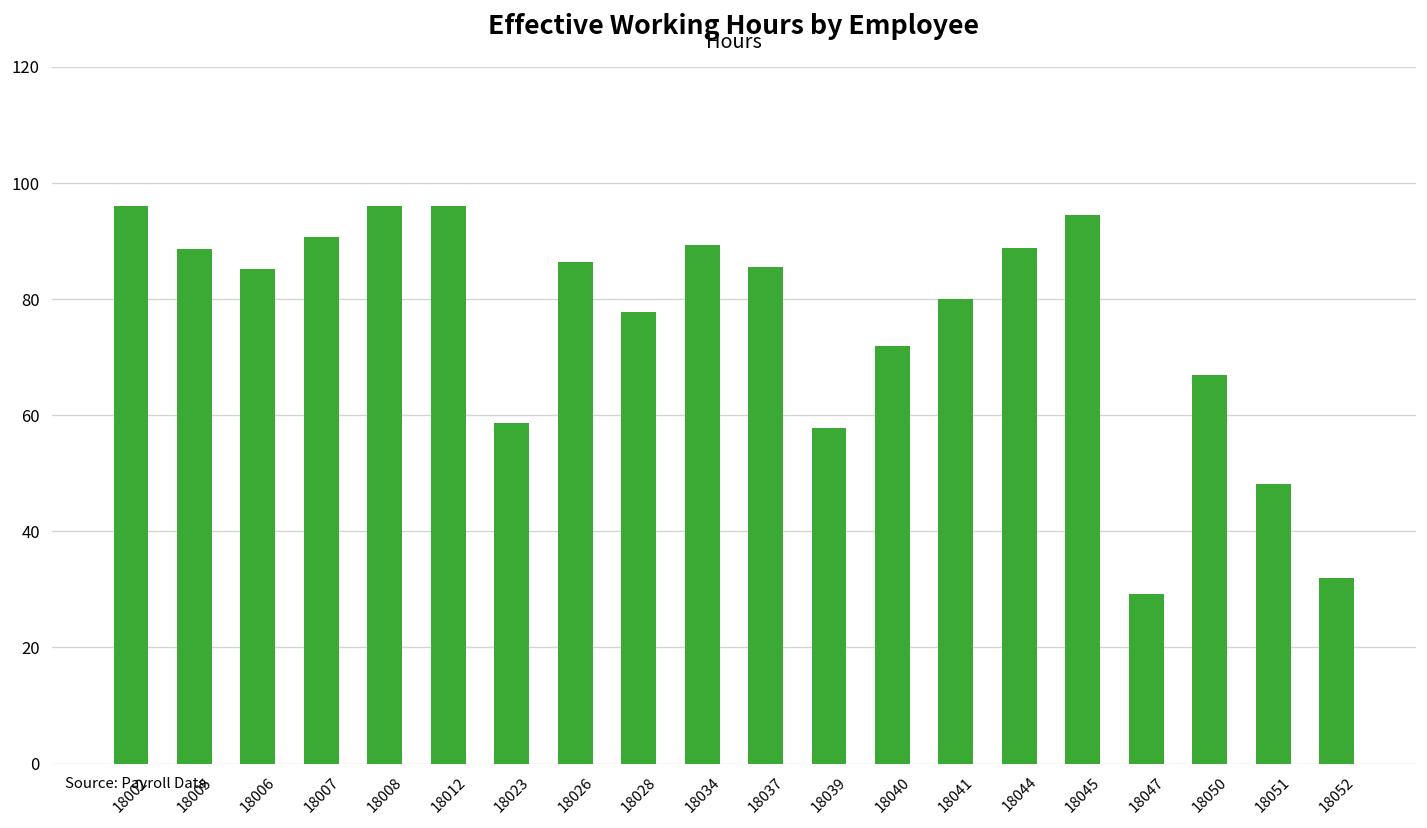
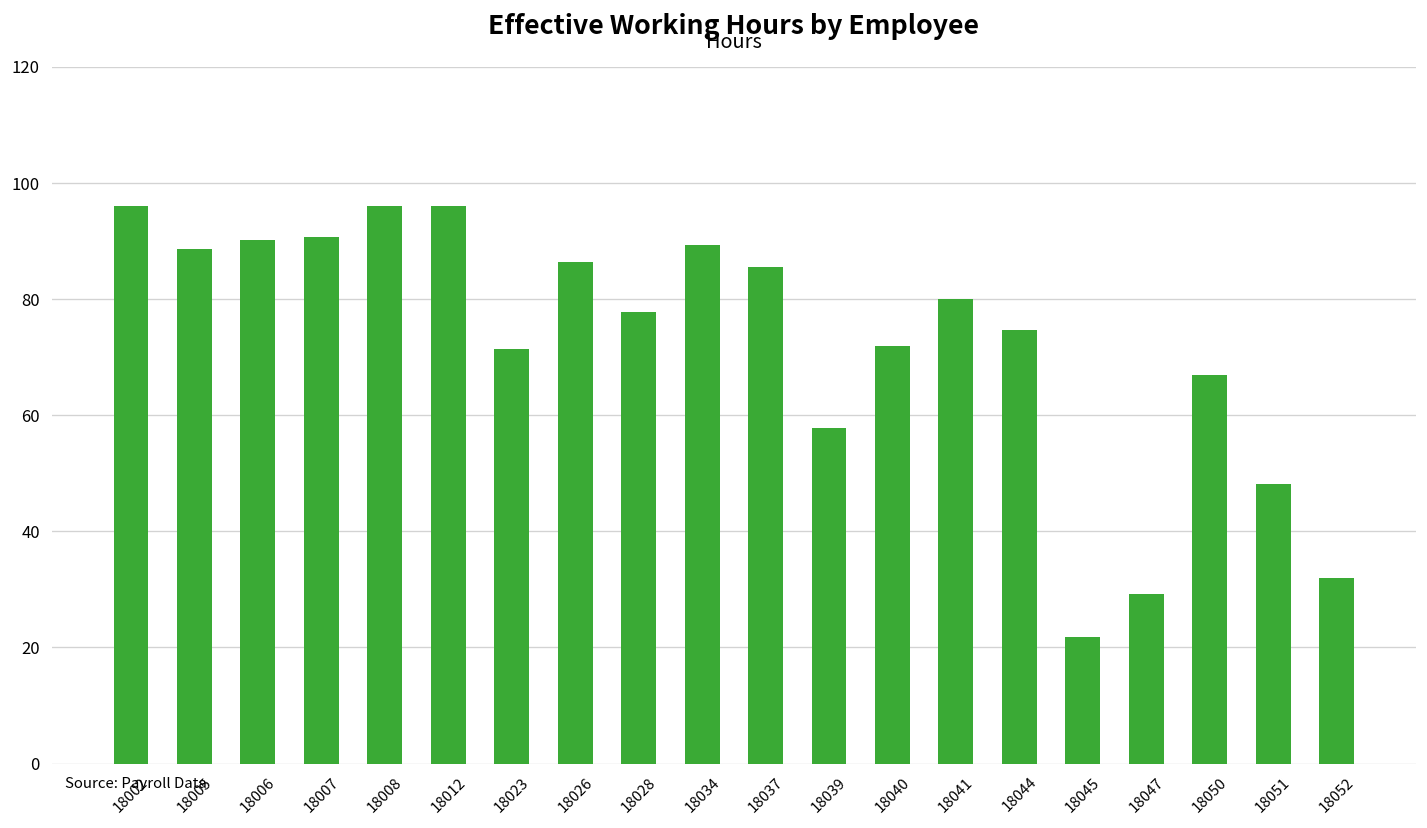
  {
    "18002": 96,
    "18005": 89,
-   "18006": 85,
+   "18006": 90,
    "18007": 91,
    "18008": 96,
    "18012": 96,
-   "18023": 59,
+   "18023": 71,
    "18026": 86,
    "18028": 78,
    "18034": 89,
    "18037": 86,
    "18039": 58,
    "18040": 72,
    "18041": 80,
-   "18044": 89,
-   "18045": 94,
+   "18044": 75,
+   "18045": 22,
    "18047": 29,
    "18050": 67,
    "18051": 48,
    "18052": 32
  }
